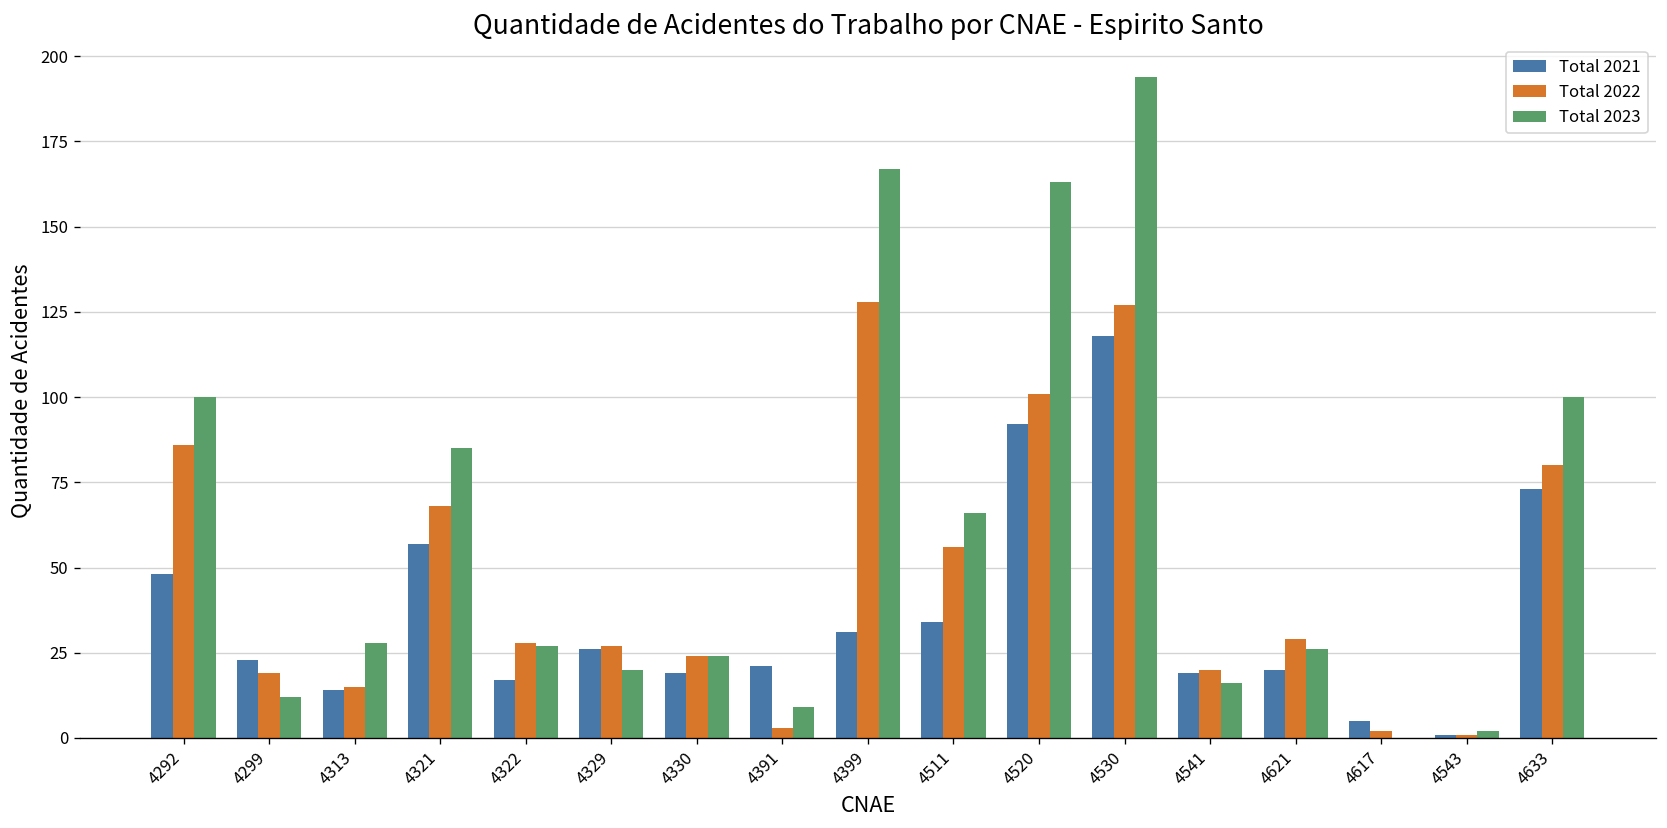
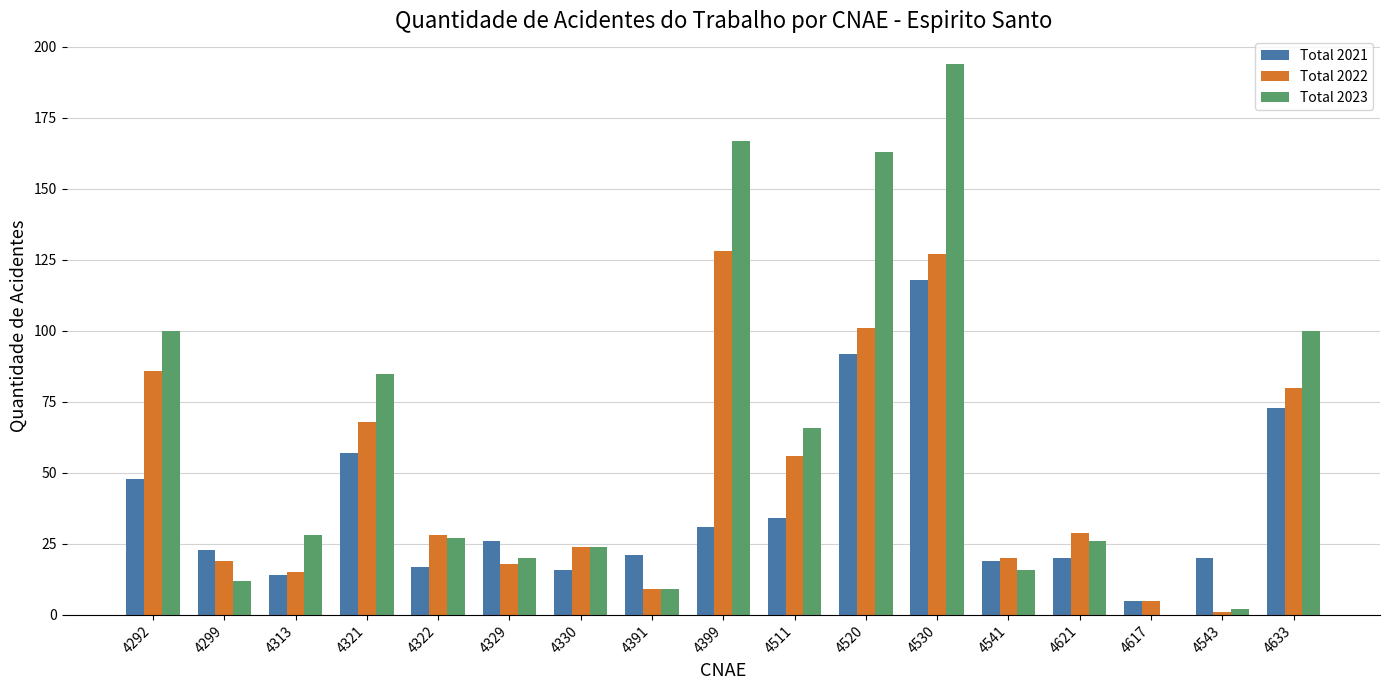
  {
    "Total 2021": {
      "4292": 48,
      "4299": 23,
      "4313": 14,
      "4321": 57,
      "4322": 17,
      "4329": 26,
-     "4330": 19,
+     "4330": 16,
      "4391": 21,
      "4399": 31,
      "4511": 34,
      "4520": 92,
      "4530": 118,
      "4541": 19,
      "4621": 20,
      "4617": 5,
-     "4543": 1,
+     "4543": 20,
      "4633": 73
    },
    "Total 2022": {
      "4292": 86,
      "4299": 19,
      "4313": 15,
      "4321": 68,
      "4322": 28,
-     "4329": 27,
+     "4329": 18,
      "4330": 24,
-     "4391": 3,
+     "4391": 9,
      "4399": 128,
      "4511": 56,
      "4520": 101,
      "4530": 127,
      "4541": 20,
      "4621": 29,
-     "4617": 2,
+     "4617": 5,
      "4543": 1,
      "4633": 80
    },
    "Total 2023": {
      "4292": 100,
      "4299": 12,
      "4313": 28,
      "4321": 85,
      "4322": 27,
      "4329": 20,
      "4330": 24,
      "4391": 9,
      "4399": 167,
      "4511": 66,
      "4520": 163,
      "4530": 194,
      "4541": 16,
      "4621": 26,
      "4617": 0,
      "4543": 2,
      "4633": 100
    }
  }
